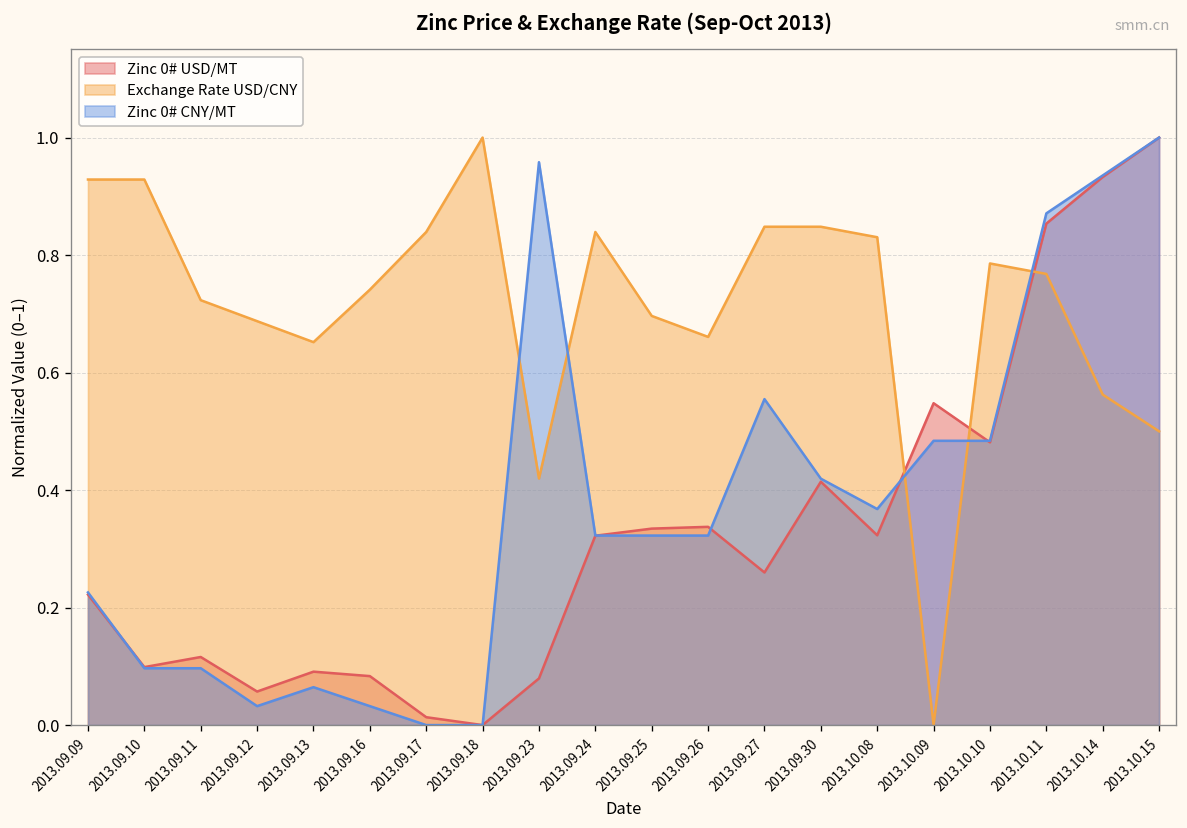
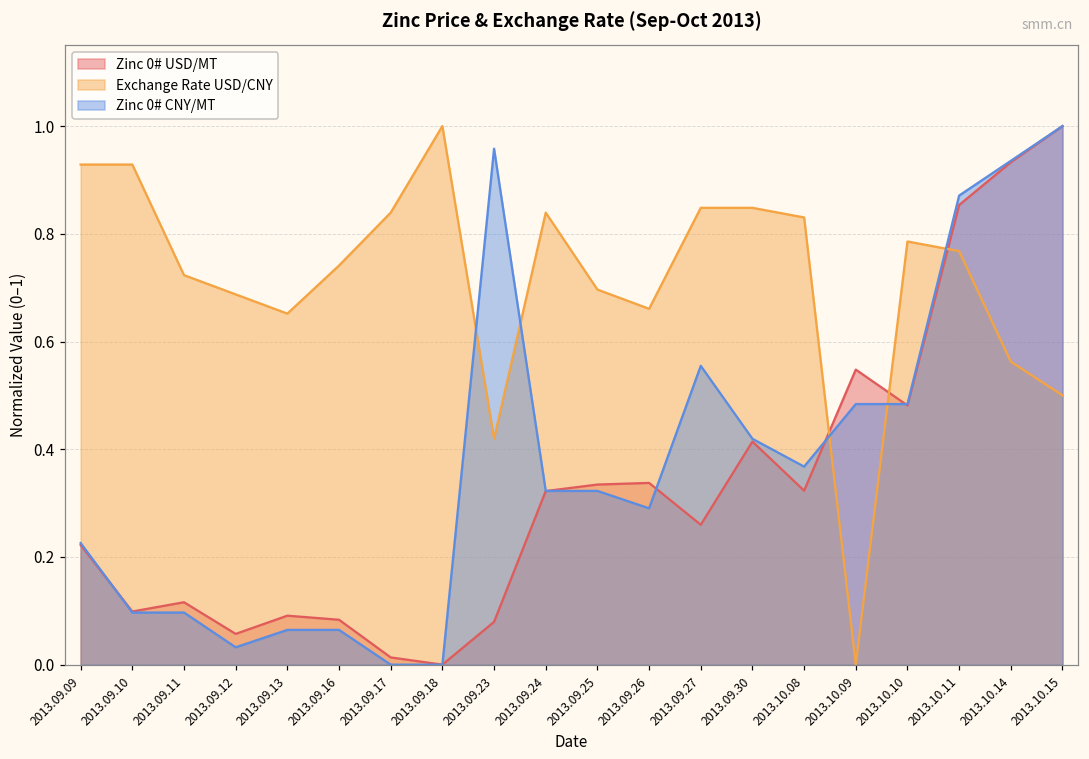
  {
    "Zinc 0# CNY/MT": {
      "2013.09.11": 0.10,
      "2013.09.12": 0.03,
      "2013.09.13": 0.06,
-     "2013.09.16": 0.03,
+     "2013.09.16": 0.06,
      "2013.09.17": 0.00,
      "2013.09.23": 0.96,
      "2013.09.25": 0.32,
-     "2013.09.26": 0.32,
+     "2013.09.26": 0.29,
      "2013.09.27": 0.55,
      "2013.10.08": 0.37,
      "2013.10.09": 0.48,
      "2013.10.11": 0.87
    }
  }
